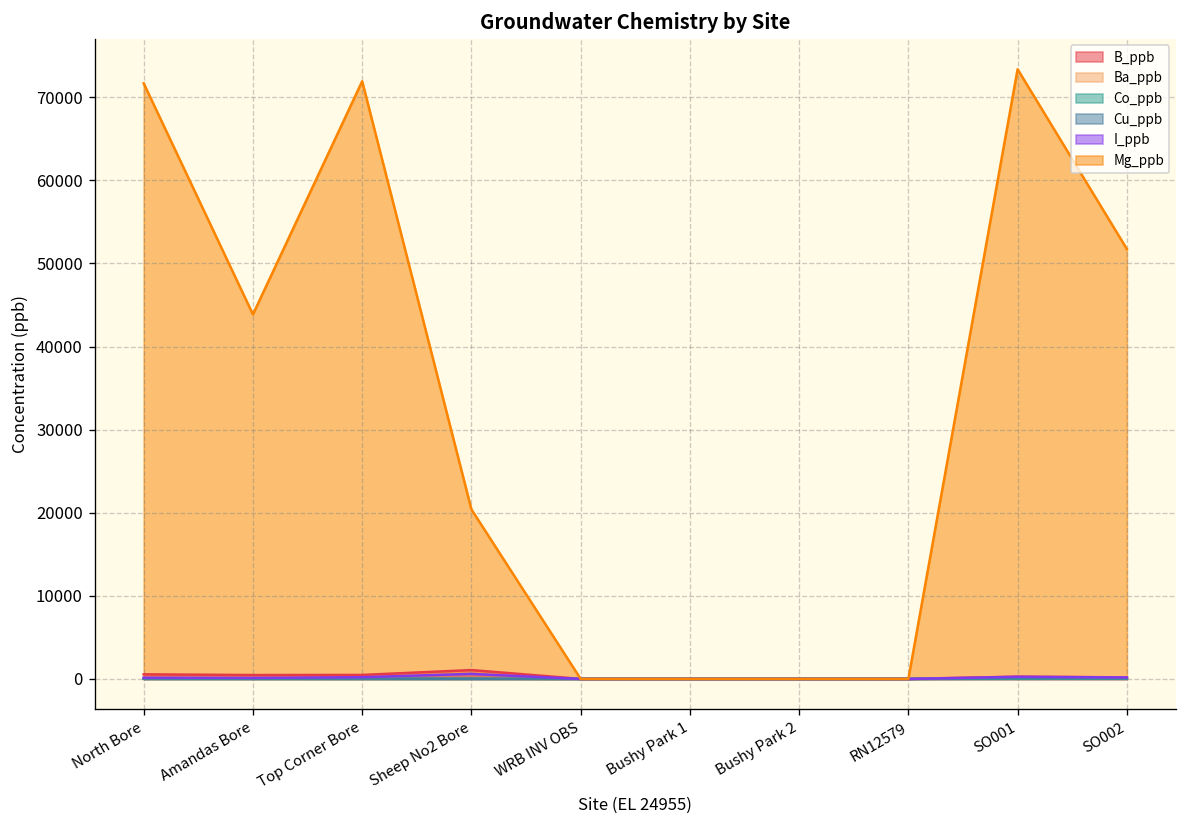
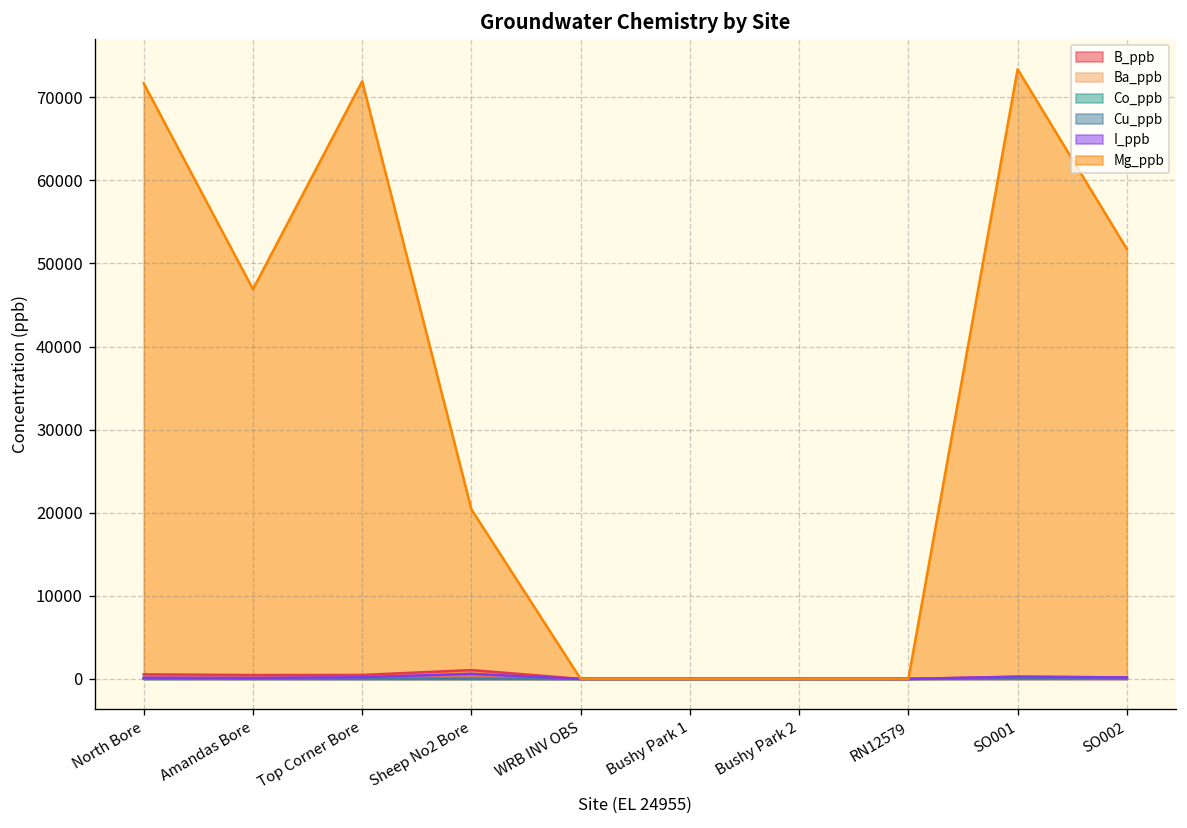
  {
    "B_ppb": {
      "North Bore": 1000,
      "Sheep No2 Bore": 1000
    },
    "I_ppb": {
      "Sheep No2 Bore": 1000
    },
    "Mg_ppb": {
      "North Bore": 72000,
-     "Amandas Bore": 44000,
+     "Amandas Bore": 47000,
      "Top Corner Bore": 72000,
      "Sheep No2 Bore": 20000,
      "SO001": 73000,
      "SO002": 52000
    }
  }
